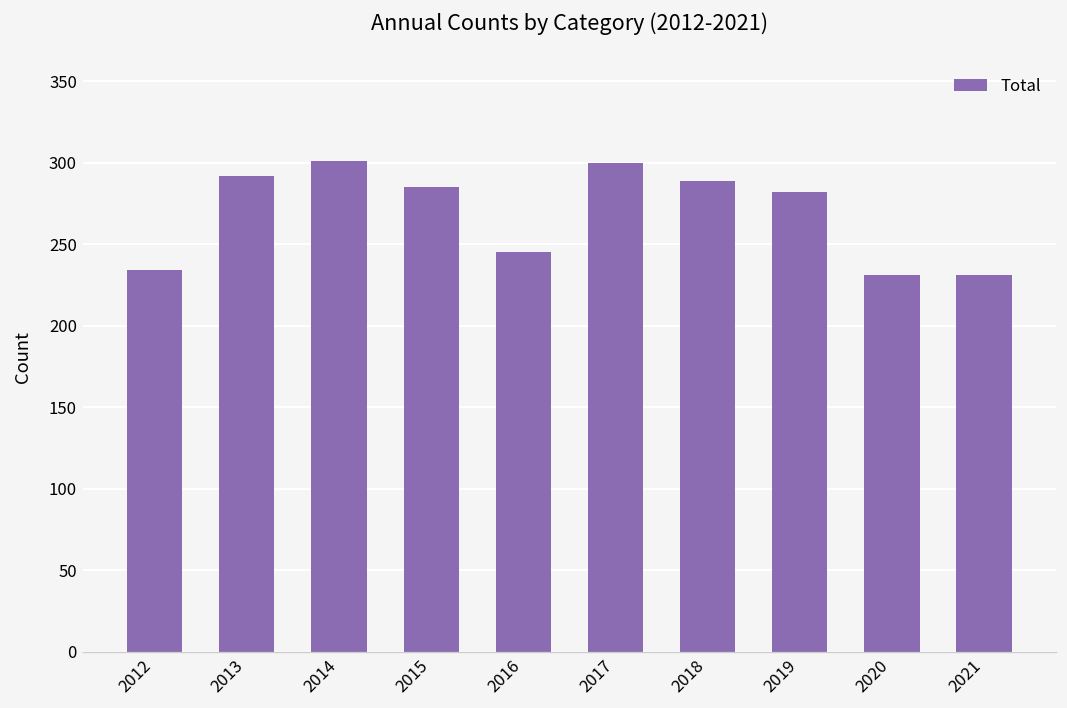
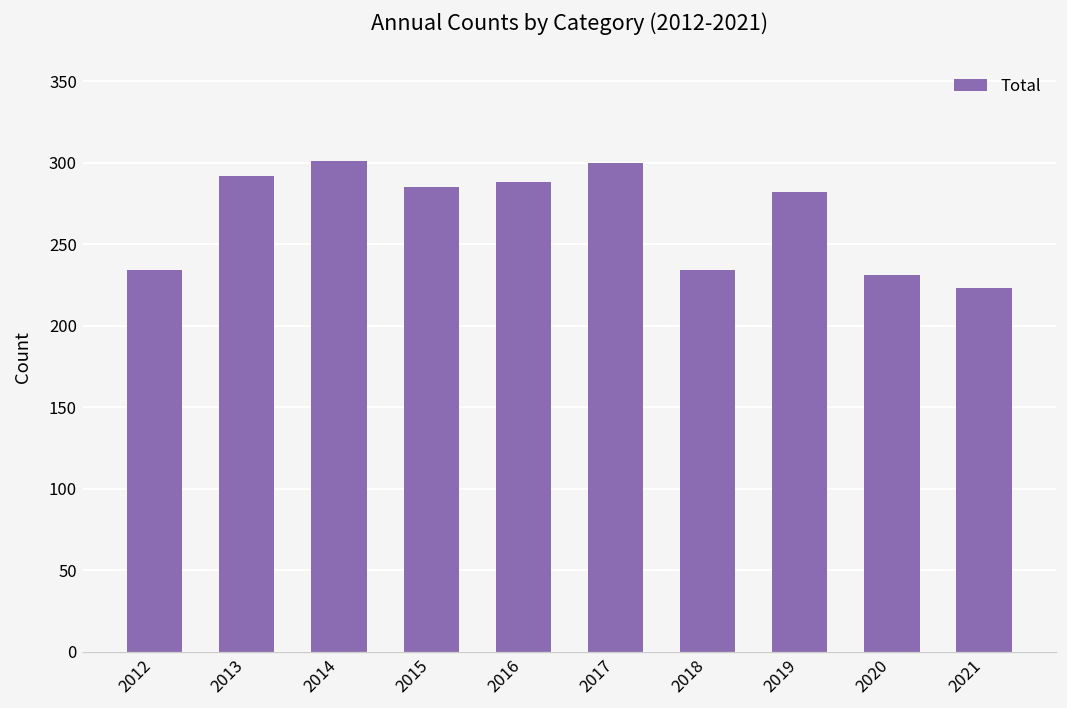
  {
    "2012": 234,
    "2013": 292,
    "2014": 301,
    "2015": 285,
-   "2016": 245,
+   "2016": 288,
    "2017": 300,
-   "2018": 289,
+   "2018": 234,
    "2019": 282,
    "2020": 231,
-   "2021": 231
+   "2021": 223
  }
